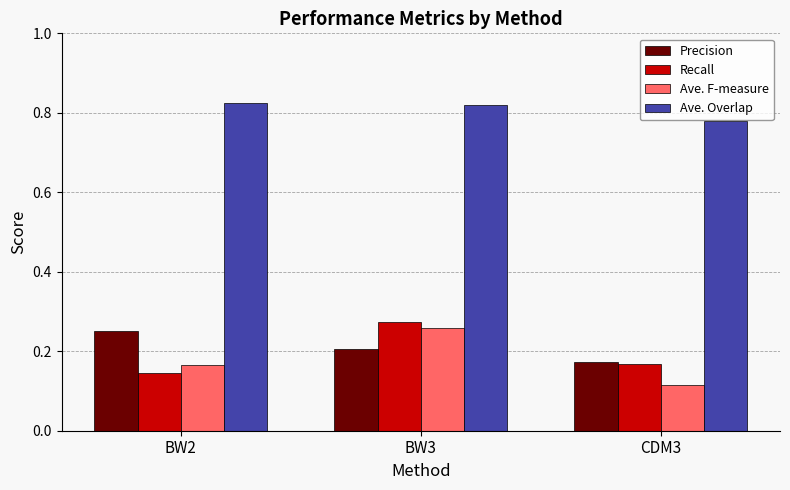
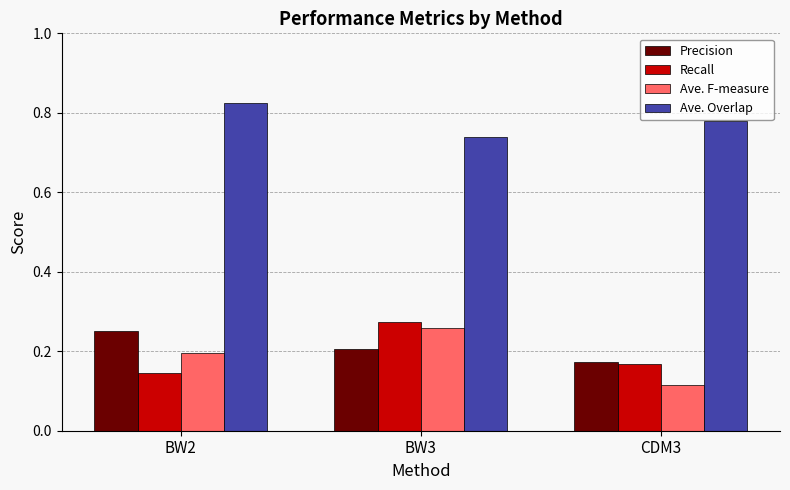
  {
    "Precision": {
      "BW2": 0.25,
      "BW3": 0.21,
      "CDM3": 0.17
    },
    "Recall": {
      "BW2": 0.15,
      "BW3": 0.27,
      "CDM3": 0.17
    },
    "Ave. F-measure": {
-     "BW2": 0.17,
+     "BW2": 0.20,
      "BW3": 0.26,
      "CDM3": 0.11
    },
    "Ave. Overlap": {
      "BW2": 0.82,
-     "BW3": 0.82,
+     "BW3": 0.74,
      "CDM3": 0.78
    }
  }
